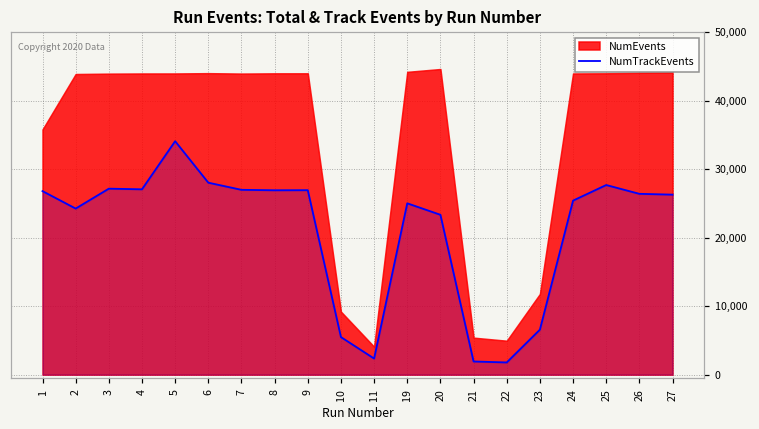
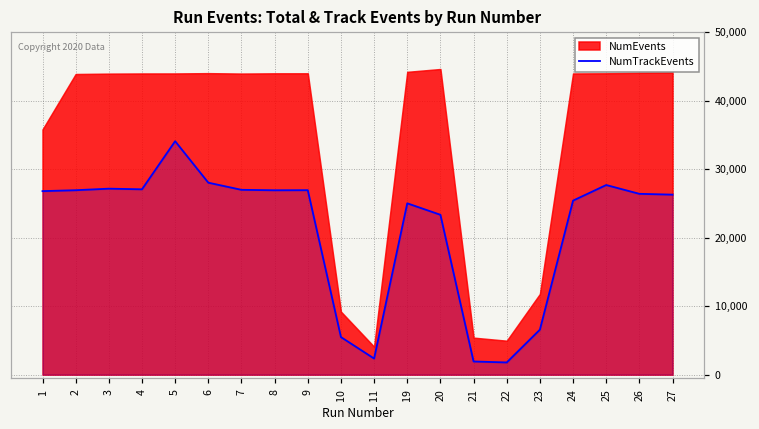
  {
    "NumTrackEvents": {
      "1": "27,000",
-     "2": "24,000",
+     "2": "27,000",
      "3": "27,000",
      "4": "27,000",
      "5": "34,000",
      "6": "28,000",
      "7": "27,000",
      "8": "27,000",
      "9": "27,000",
      "10": "5,000",
      "11": "2,000",
      "19": "25,000",
      "20": "23,000",
      "21": "2,000",
      "22": "2,000",
      "23": "7,000",
      "24": "25,000",
      "25": "28,000",
      "26": "26,000",
      "27": "26,000"
    },
    "NumEvents": {
      "1": "36,000",
      "4": "44,000",
      "5": "44,000",
      "6": "44,000",
      "7": "44,000",
      "8": "44,000",
      "9": "44,000",
      "10": "9,000",
      "11": "4,000",
      "19": "44,000",
      "20": "45,000",
      "21": "5,000",
      "22": "5,000",
      "23": "12,000",
      "24": "44,000"
    }
  }
